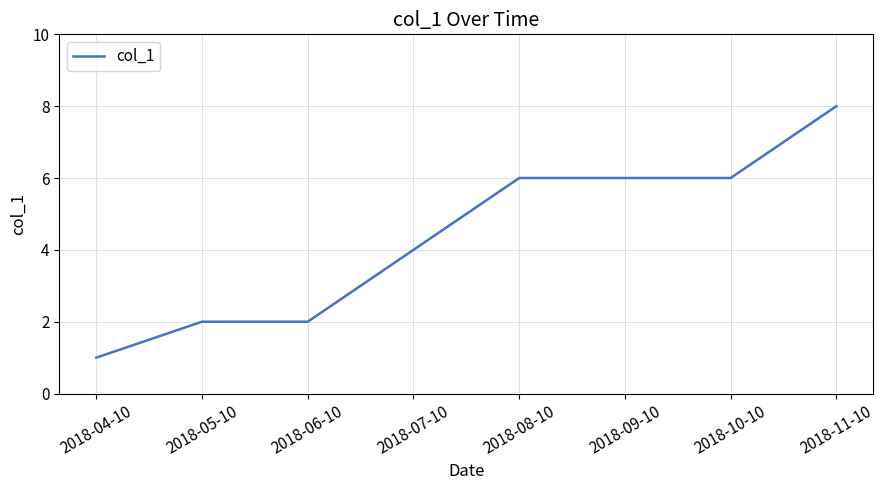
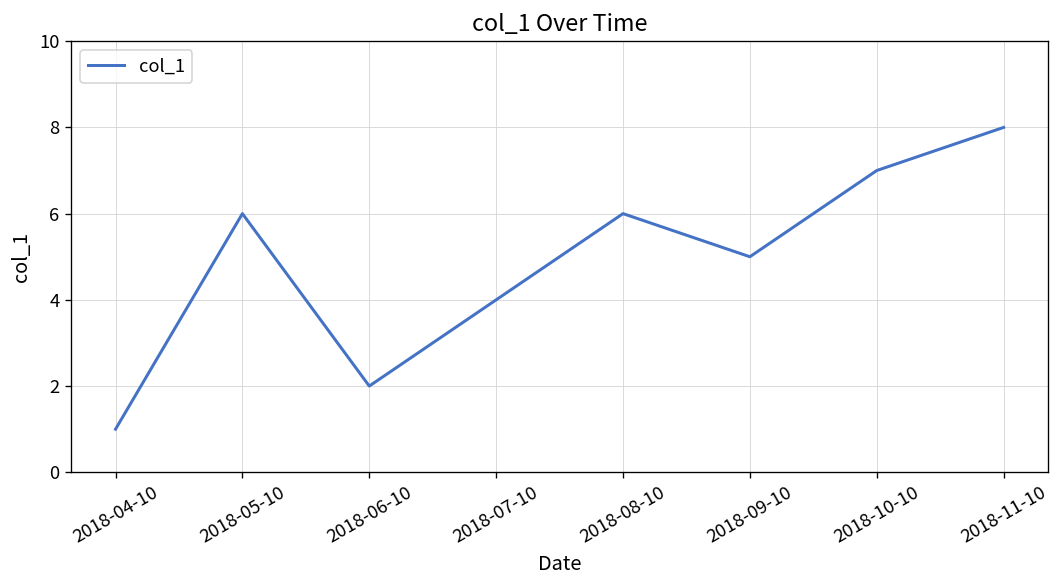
  {
    "2018-04-10": 1,
-   "2018-05-10": 2,
+   "2018-05-10": 6,
    "2018-06-10": 2,
    "2018-07-10": 4,
    "2018-08-10": 6,
-   "2018-09-10": 6,
-   "2018-10-10": 6,
+   "2018-09-10": 5,
+   "2018-10-10": 7,
    "2018-11-10": 8
  }
